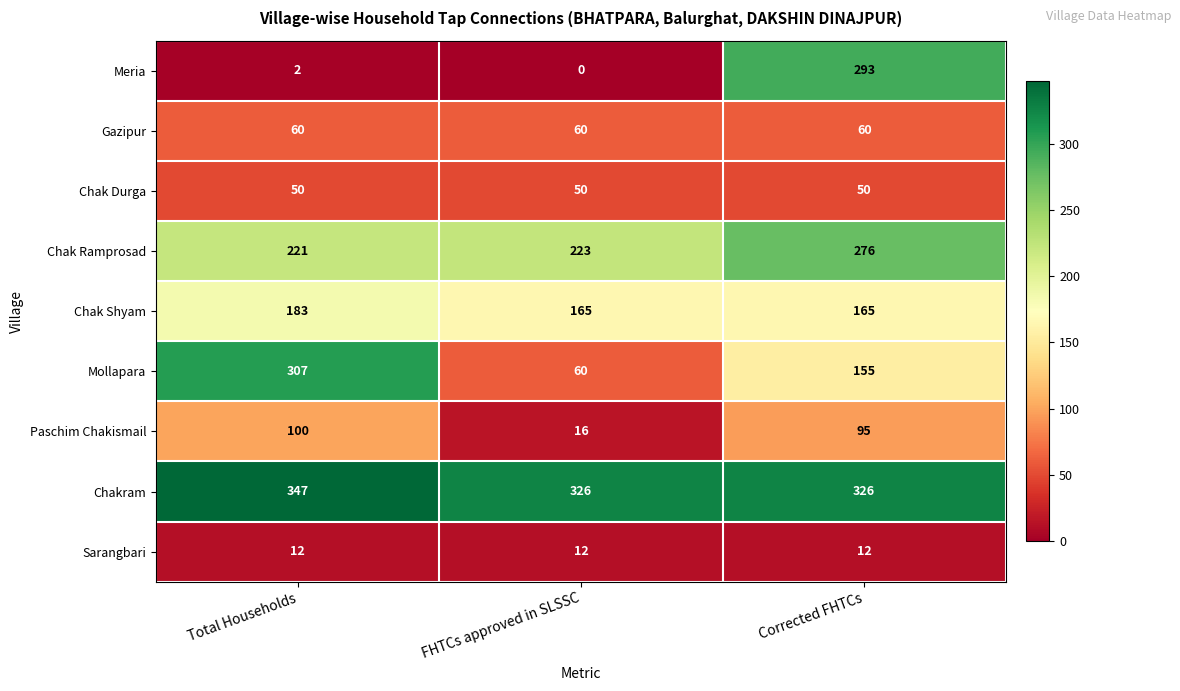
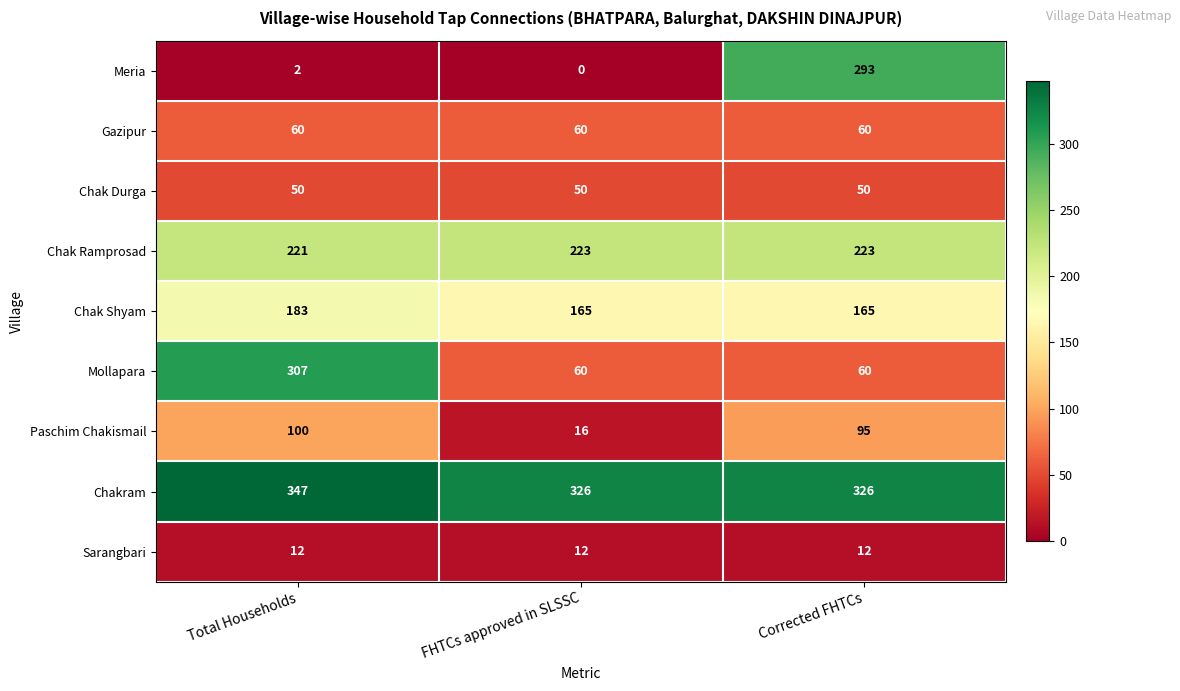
  {
    "Meria": {
      "Total Households": 2,
      "FHTCs approved in SLSSC": 0,
      "Corrected FHTCs": 293
    },
    "Gazipur": {
      "Total Households": 60,
      "FHTCs approved in SLSSC": 60,
      "Corrected FHTCs": 60
    },
    "Chak Durga": {
      "Total Households": 50,
      "FHTCs approved in SLSSC": 50,
      "Corrected FHTCs": 50
    },
    "Chak Ramprosad": {
      "Total Households": 221,
      "FHTCs approved in SLSSC": 223,
-     "Corrected FHTCs": 276
+     "Corrected FHTCs": 223
    },
    "Chak Shyam": {
      "Total Households": 183,
      "FHTCs approved in SLSSC": 165,
      "Corrected FHTCs": 165
    },
    "Mollapara": {
      "Total Households": 307,
      "FHTCs approved in SLSSC": 60,
-     "Corrected FHTCs": 155
+     "Corrected FHTCs": 60
    },
    "Paschim Chakismail": {
      "Total Households": 100,
      "FHTCs approved in SLSSC": 16,
      "Corrected FHTCs": 95
    },
    "Chakram": {
      "Total Households": 347,
      "FHTCs approved in SLSSC": 326,
      "Corrected FHTCs": 326
    },
    "Sarangbari": {
      "Total Households": 12,
      "FHTCs approved in SLSSC": 12,
      "Corrected FHTCs": 12
    }
  }
